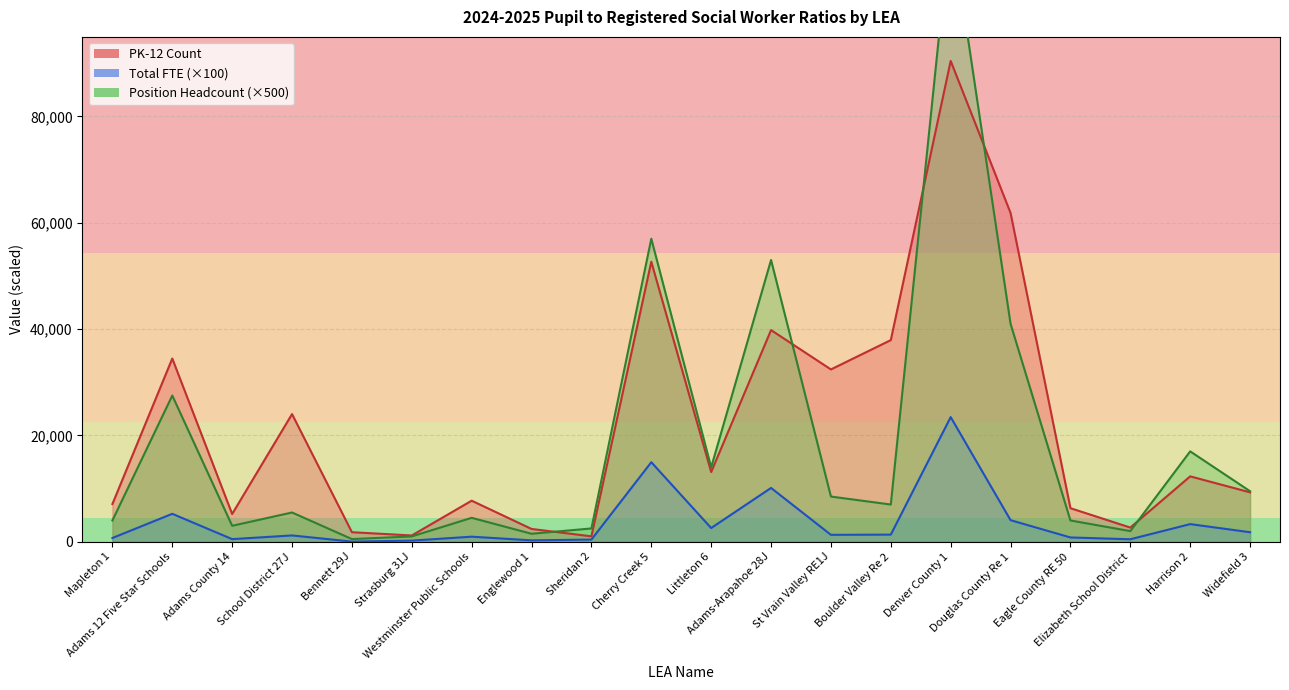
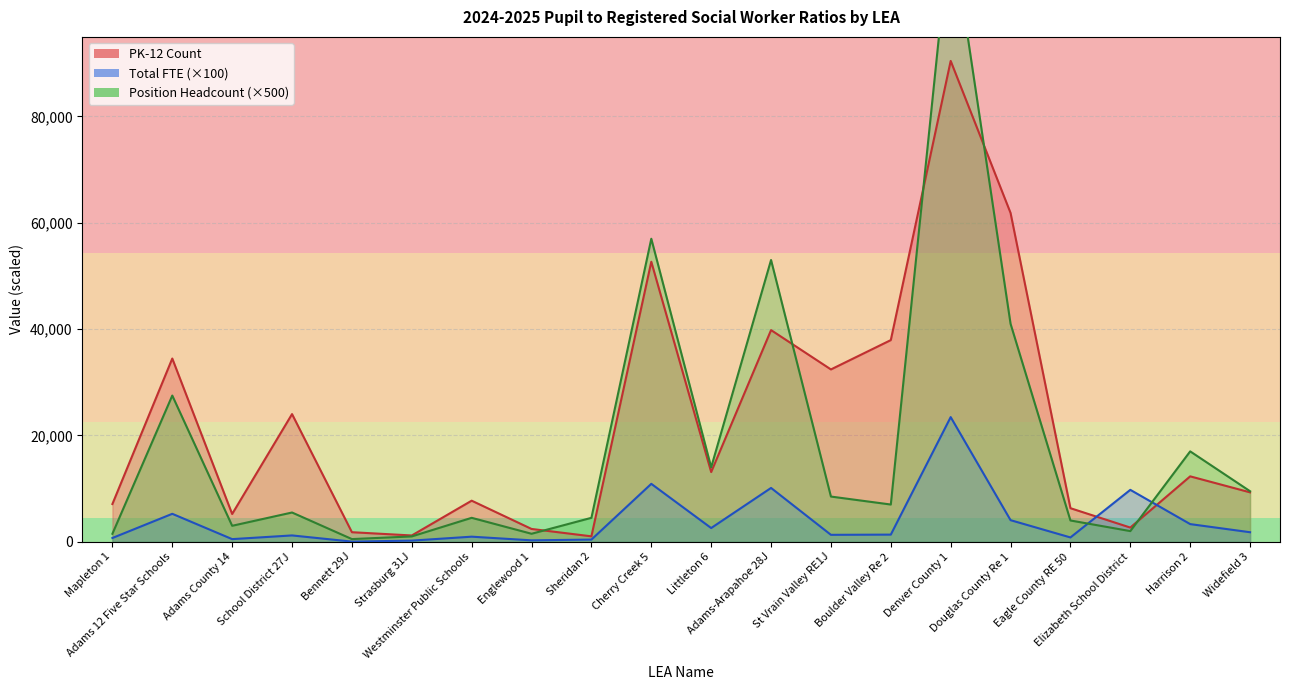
  {
    "PK-12 Count": {
      "Mapleton 1": "7,000",
      "Adams 12 Five Star Schools": "34,000",
      "Adams County 14": "5,000",
      "School District 27J": "24,000",
      "Bennett 29J": "2,000",
      "Westminster Public Schools": "8,000",
      "Englewood 1": "2,000",
      "Sheridan 2": "1,000",
      "Cherry Creek 5": "53,000",
      "Littleton 6": "13,000",
      "Adams-Arapahoe 28J": "40,000",
      "St Vrain Valley RE1J": "32,000",
      "Boulder Valley Re 2": "38,000",
      "Denver County 1": "90,000",
      "Douglas County Re 1": "62,000",
      "Eagle County RE 50": "6,000",
      "Elizabeth School District": "3,000",
      "Harrison 2": "12,000"
    },
    "Total FTE (×100)": {
      "Mapleton 1": "1,000",
      "Adams 12 Five Star Schools": "5,000",
      "Adams County 14": "0",
      "School District 27J": "1,000",
      "Strasburg 31J": "0",
      "Westminster Public Schools": "1,000",
      "Englewood 1": "0",
      "Sheridan 2": "0",
-     "Cherry Creek 5": "15,000",
+     "Cherry Creek 5": "11,000",
      "Littleton 6": "3,000",
      "Adams-Arapahoe 28J": "10,000",
      "St Vrain Valley RE1J": "1,000",
      "Boulder Valley Re 2": "1,000",
      "Denver County 1": "23,000",
      "Douglas County Re 1": "4,000",
      "Eagle County RE 50": "1,000",
-     "Elizabeth School District": "0",
+     "Elizabeth School District": "10,000",
      "Harrison 2": "3,000",
      "Widefield 3": "2,000"
    },
    "Position Headcount (×500)": {
-     "Mapleton 1": "4,000",
+     "Mapleton 1": "2,000",
      "Adams 12 Five Star Schools": "28,000",
      "Adams County 14": "3,000",
      "School District 27J": "6,000",
      "Westminster Public Schools": "5,000",
      "Englewood 1": "2,000",
-     "Sheridan 2": "3,000",
+     "Sheridan 2": "5,000",
      "Cherry Creek 5": "57,000",
      "Littleton 6": "14,000",
      "Adams-Arapahoe 28J": "53,000",
      "St Vrain Valley RE1J": "9,000",
      "Boulder Valley Re 2": "7,000",
      "Douglas County Re 1": "41,000",
      "Eagle County RE 50": "4,000",
      "Elizabeth School District": "2,000",
      "Harrison 2": "17,000"
    }
  }
